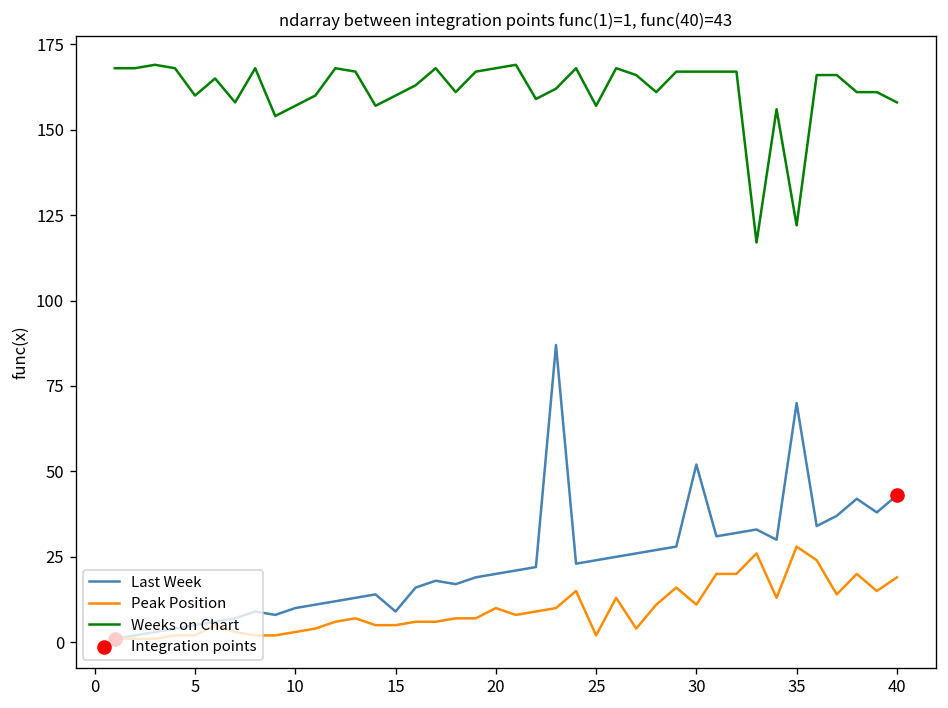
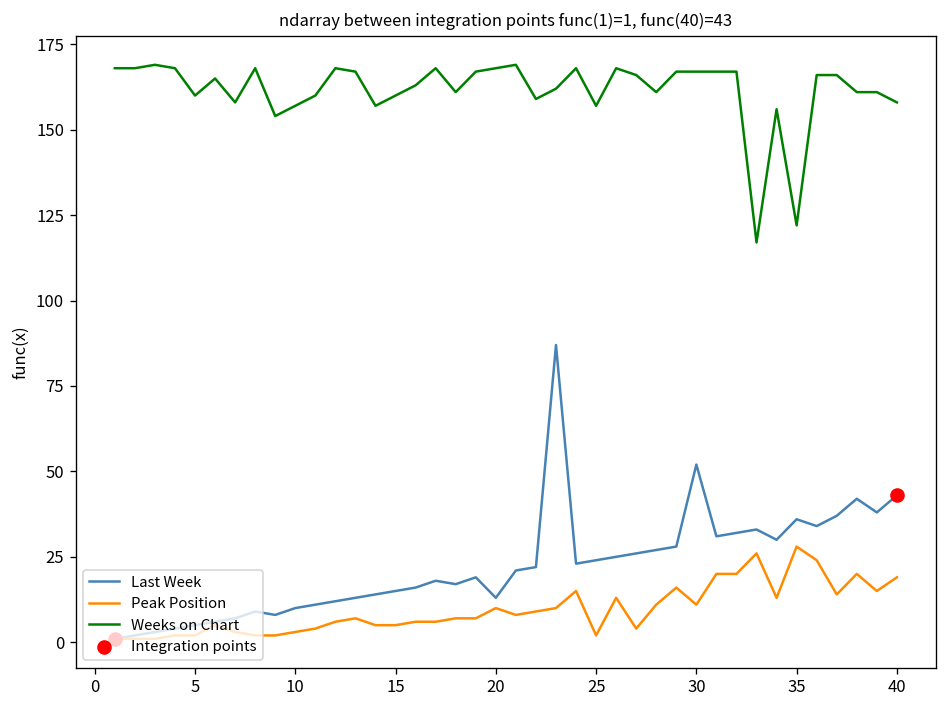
  {
    "Last Week": {
      "10": 10,
-     "15": 9,
-     "20": 20,
+     "15": 15,
+     "20": 13,
      "25": 24,
      "30": 52,
-     "35": 70
+     "35": 36
    },
    "Peak Position": {
      "10": 3,
      "15": 5,
      "20": 10,
      "25": 2,
      "30": 11,
      "35": 28,
      "40": 19
    },
    "Weeks on Chart": {
      "5": 160,
      "10": 157,
      "15": 160,
      "20": 168,
      "25": 157,
      "30": 167,
      "35": 122,
      "40": 158
    }
  }
